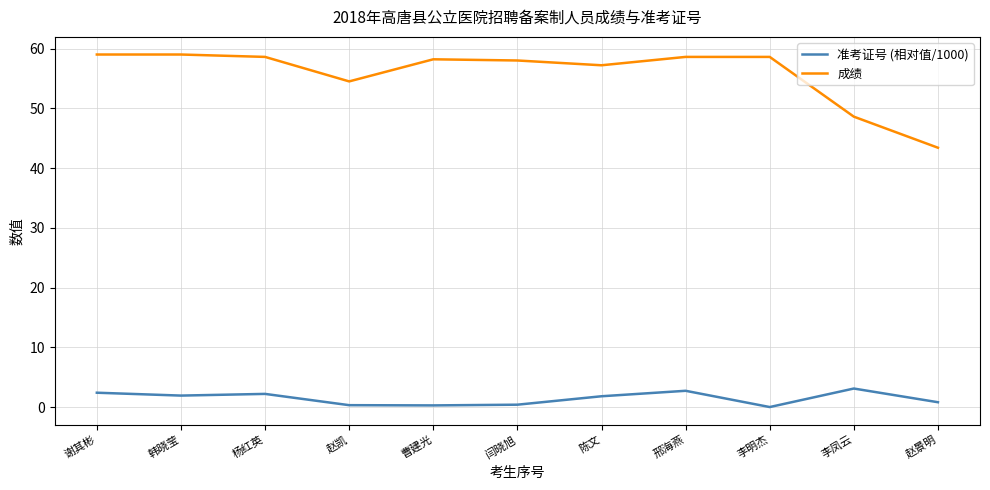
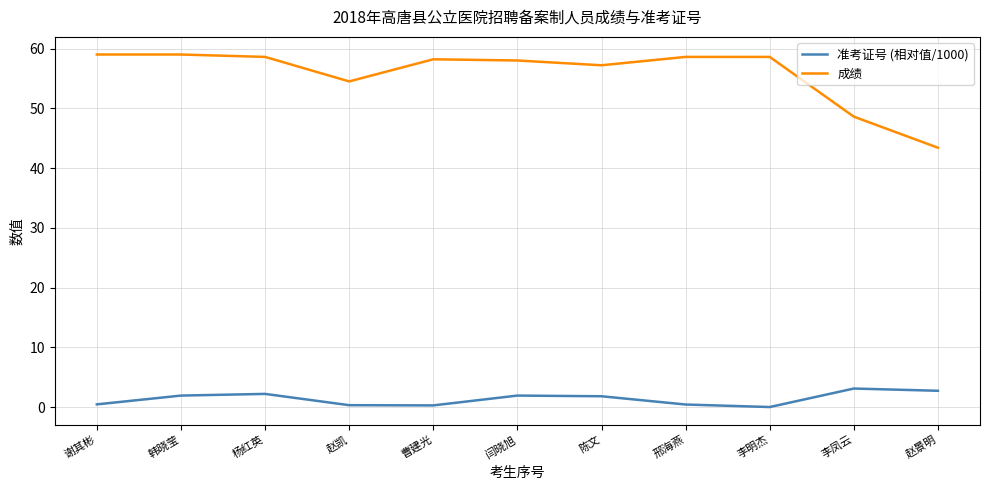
  {
    "准考证号 (相对值/1000)": {
-     "谢其彬": 2,
+     "谢其彬": 0,
      "韩晓莹": 2,
      "杨红英": 2,
      "赵凯": 0,
      "曹建光": 0,
-     "闫晓旭": 0,
+     "闫晓旭": 2,
      "陈文": 2,
-     "邢海燕": 3,
+     "邢海燕": 0,
      "李明杰": 0,
      "李凤云": 3,
-     "赵景明": 1
+     "赵景明": 3
    },
    "成绩": {
      "谢其彬": 59,
      "韩晓莹": 59,
      "杨红英": 59,
      "赵凯": 55,
      "曹建光": 58,
      "闫晓旭": 58,
      "陈文": 57,
      "邢海燕": 59,
      "李明杰": 59,
      "李凤云": 49,
      "赵景明": 43
    }
  }
